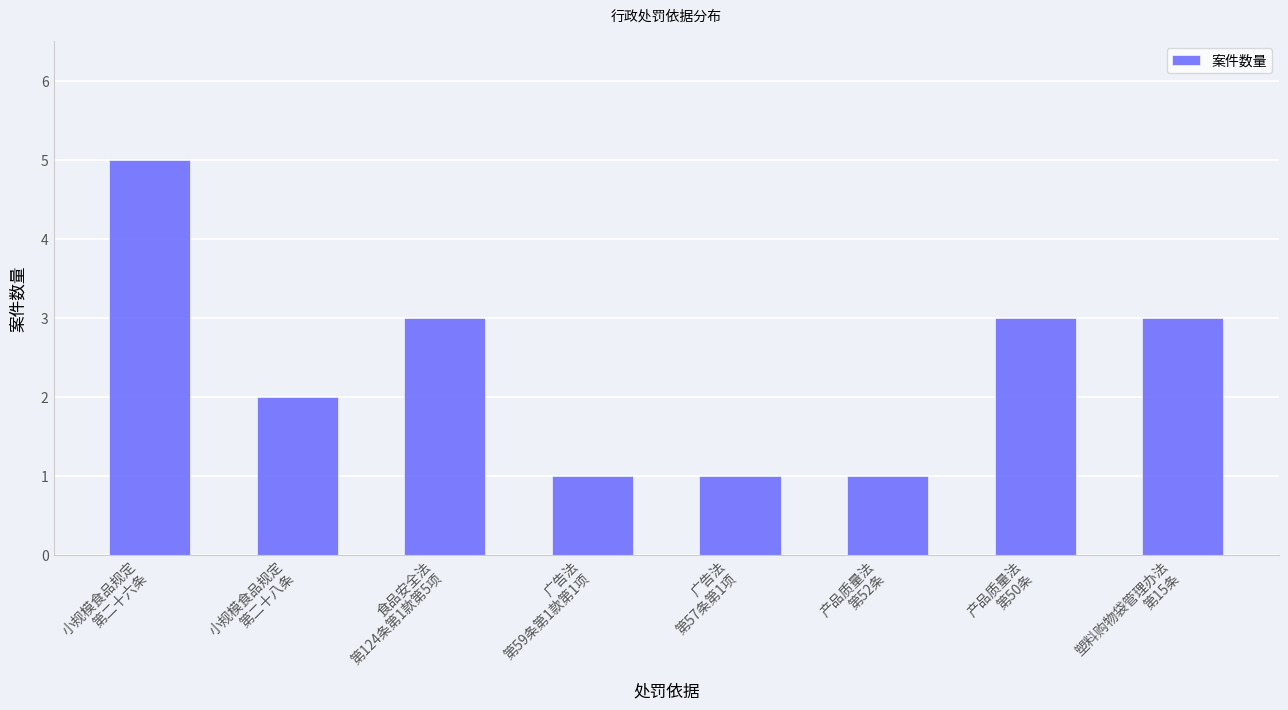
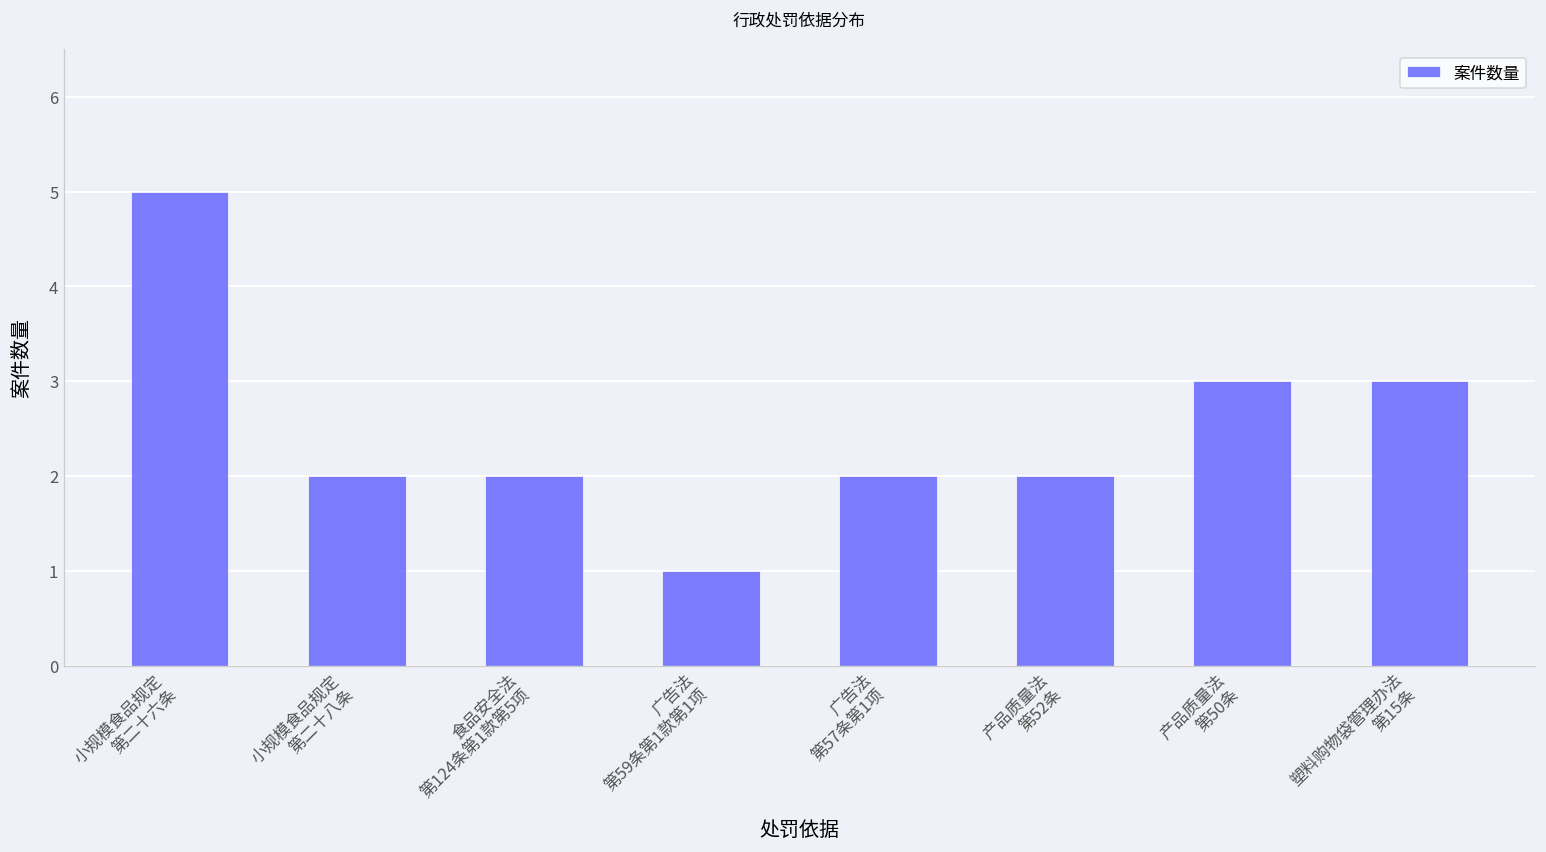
  {
    "小规模食品规定 第二十六条": 5,
    "小规模食品规定 第二十八条": 2,
-   "食品安全法 第124条第1款第5项": 3,
+   "食品安全法 第124条第1款第5项": 2,
    "广告法 第59条第1款第1项": 1,
-   "广告法 第57条第1项": 1,
-   "产品质量法 第52条": 1,
+   "广告法 第57条第1项": 2,
+   "产品质量法 第52条": 2,
    "产品质量法 第50条": 3,
    "塑料购物袋管理办法 第15条": 3
  }
